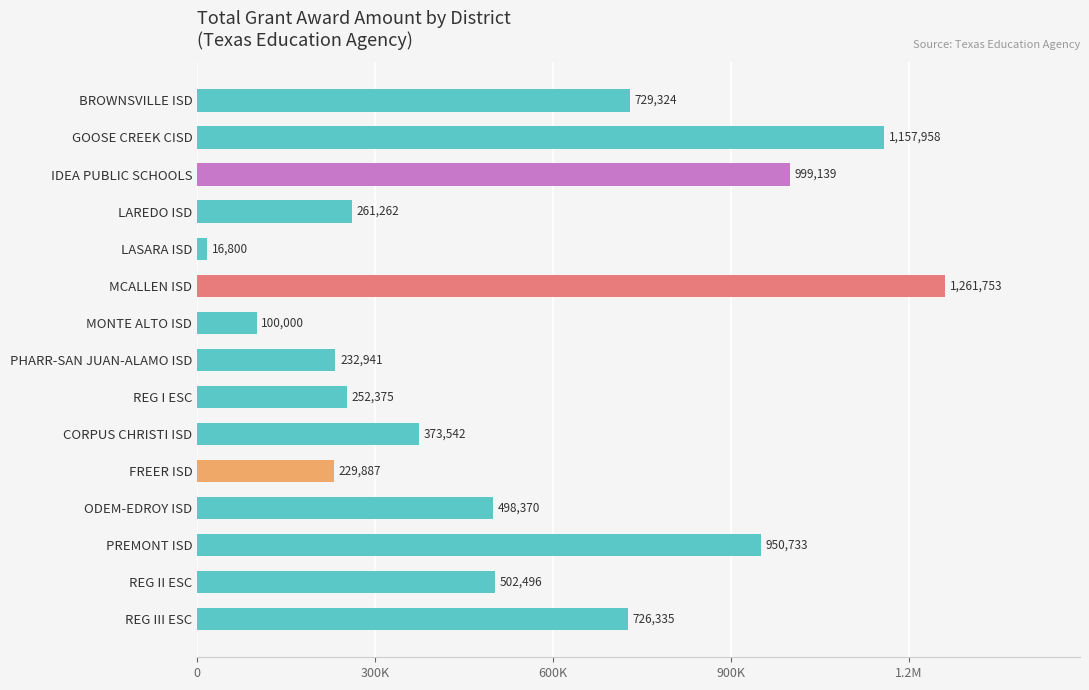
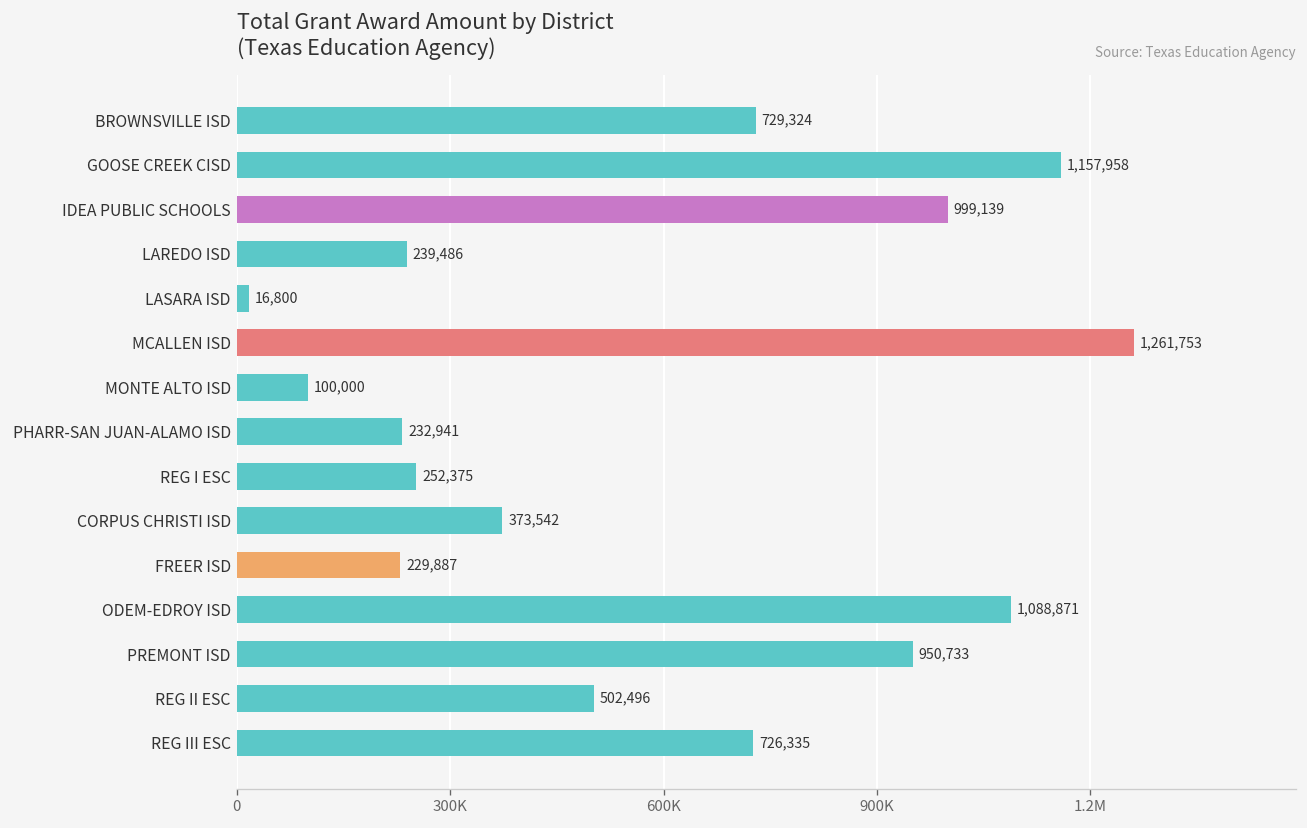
  {
    "BROWNSVILLE ISD": "729,324",
    "GOOSE CREEK CISD": "1,157,958",
    "IDEA PUBLIC SCHOOLS": "999,139",
-   "LAREDO ISD": "261,262",
+   "LAREDO ISD": "239,486",
    "LASARA ISD": "16,800",
    "MCALLEN ISD": "1,261,753",
    "MONTE ALTO ISD": "100,000",
    "PHARR-SAN JUAN-ALAMO ISD": "232,941",
    "REG I ESC": "252,375",
    "CORPUS CHRISTI ISD": "373,542",
    "FREER ISD": "229,887",
-   "ODEM-EDROY ISD": "498,370",
+   "ODEM-EDROY ISD": "1,088,871",
    "PREMONT ISD": "950,733",
    "REG II ESC": "502,496",
    "REG III ESC": "726,335"
  }
